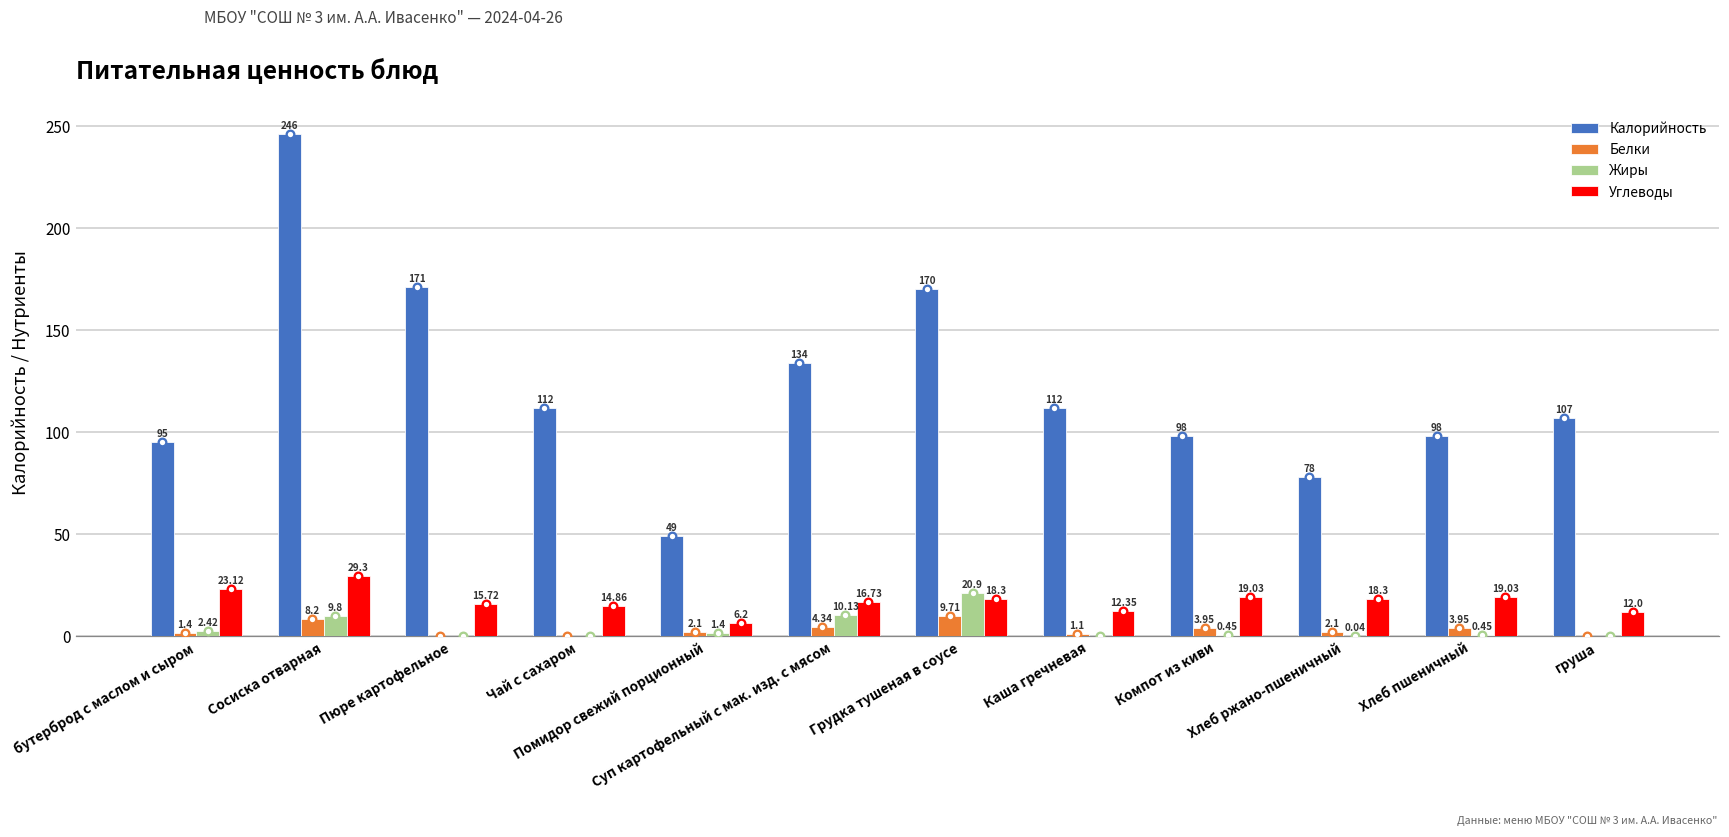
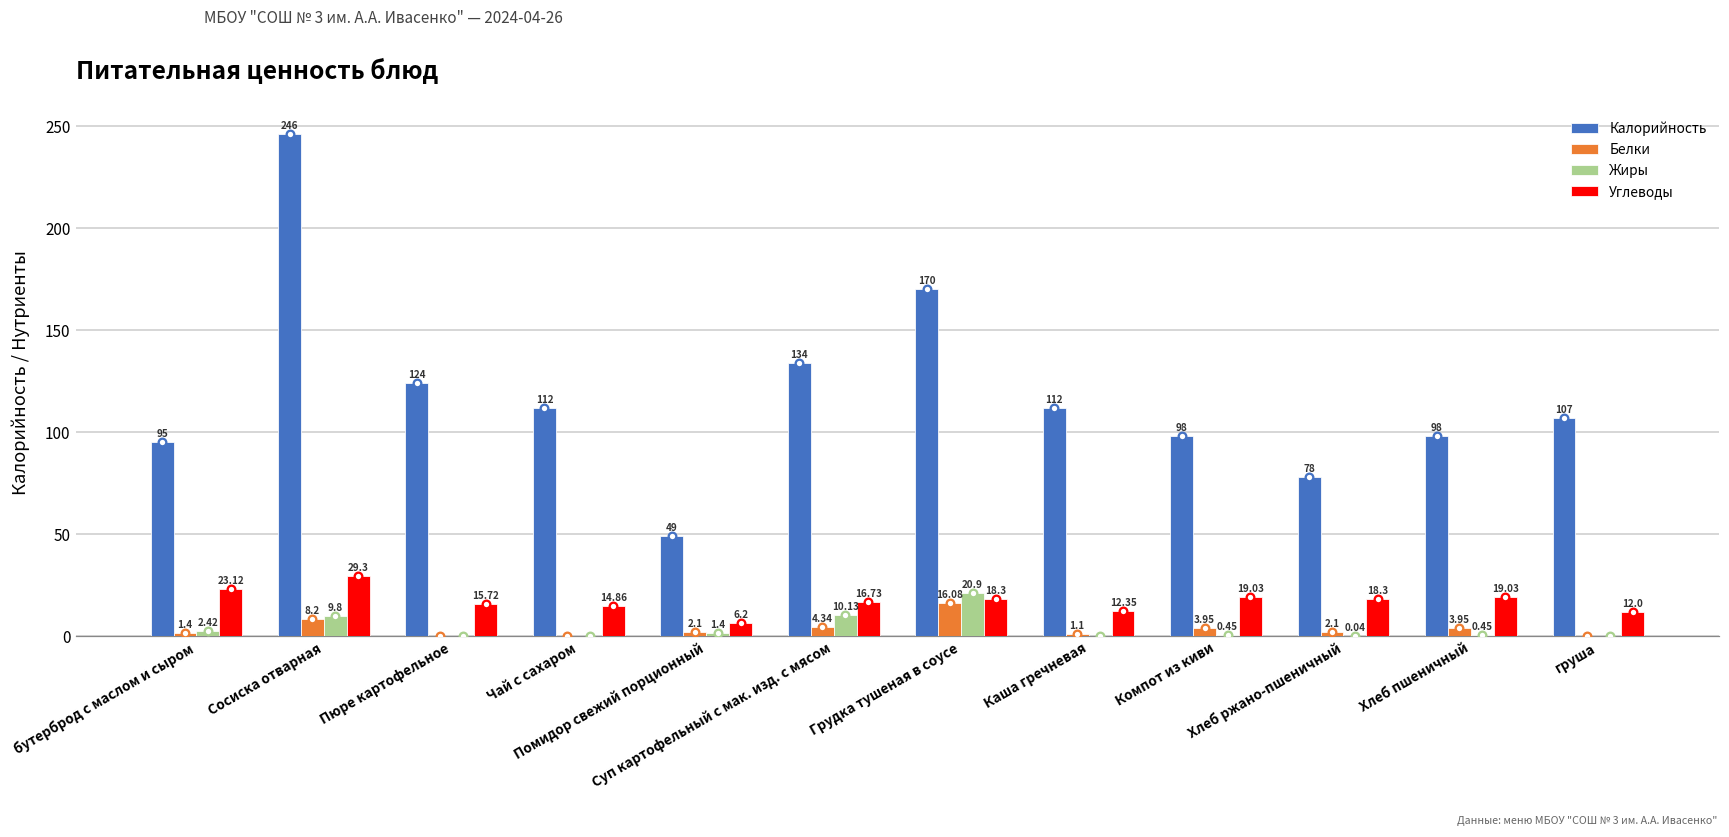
  {
    "Калорийность": {
      "бутерброд с маслом и сыром": 95,
      "Сосиска отварная": 246,
-     "Пюре картофельное": 171,
+     "Пюре картофельное": 124,
      "Чай с сахаром": 112,
      "Помидор свежий порционный": 49,
      "Суп картофельный с мак. изд. с мясом": 134,
      "Грудка тушеная в соусе": 170,
      "Каша гречневая": 112,
      "Компот из киви": 98,
      "Хлеб ржано-пшеничный": 78,
      "Хлеб пшеничный": 98,
      "груша": 107
    },
    "Белки": {
      "бутерброд с маслом и сыром": 1.4,
      "Сосиска отварная": 8.2,
      "Помидор свежий порционный": 2.1,
      "Суп картофельный с мак. изд. с мясом": 4.34,
-     "Грудка тушеная в соусе": 9.71,
+     "Грудка тушеная в соусе": 16.08,
      "Каша гречневая": 1.1,
      "Компот из киви": 3.95,
      "Хлеб ржано-пшеничный": 2.1,
      "Хлеб пшеничный": 3.95
    },
    "Жиры": {
      "бутерброд с маслом и сыром": 2.42,
      "Сосиска отварная": 9.8,
      "Помидор свежий порционный": 1.4,
      "Суп картофельный с мак. изд. с мясом": 10.13,
      "Грудка тушеная в соусе": 20.9,
      "Компот из киви": 0.45,
      "Хлеб ржано-пшеничный": 0.04,
      "Хлеб пшеничный": 0.45
    },
    "Углеводы": {
      "бутерброд с маслом и сыром": 23.12,
      "Сосиска отварная": 29.3,
      "Пюре картофельное": 15.72,
      "Чай с сахаром": 14.86,
      "Помидор свежий порционный": 6.2,
      "Суп картофельный с мак. изд. с мясом": 16.73,
      "Грудка тушеная в соусе": 18.3,
      "Каша гречневая": 12.35,
      "Компот из киви": 19.03,
      "Хлеб ржано-пшеничный": 18.3,
      "Хлеб пшеничный": 19.03,
      "груша": 12.0
    }
  }
